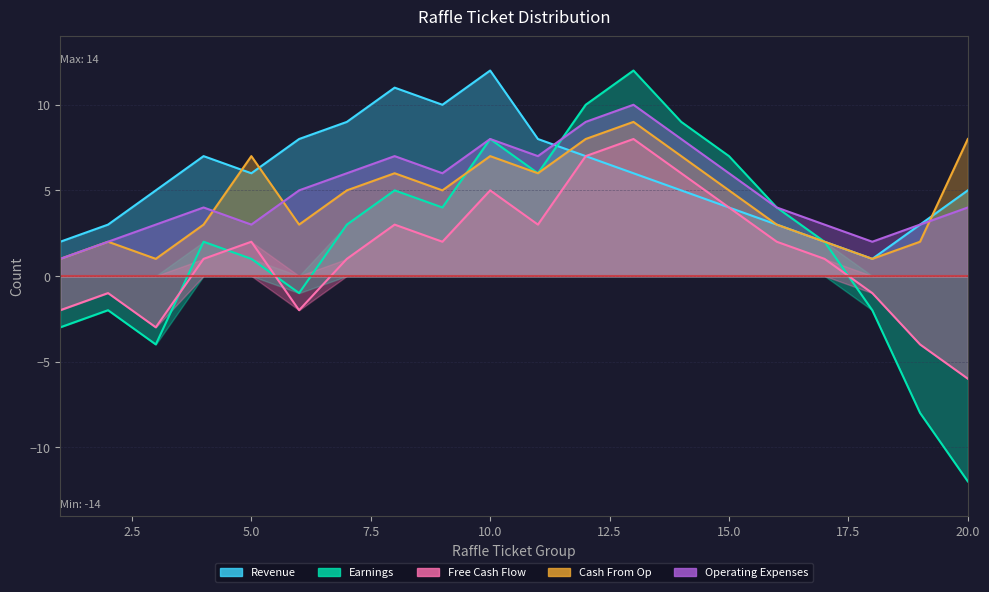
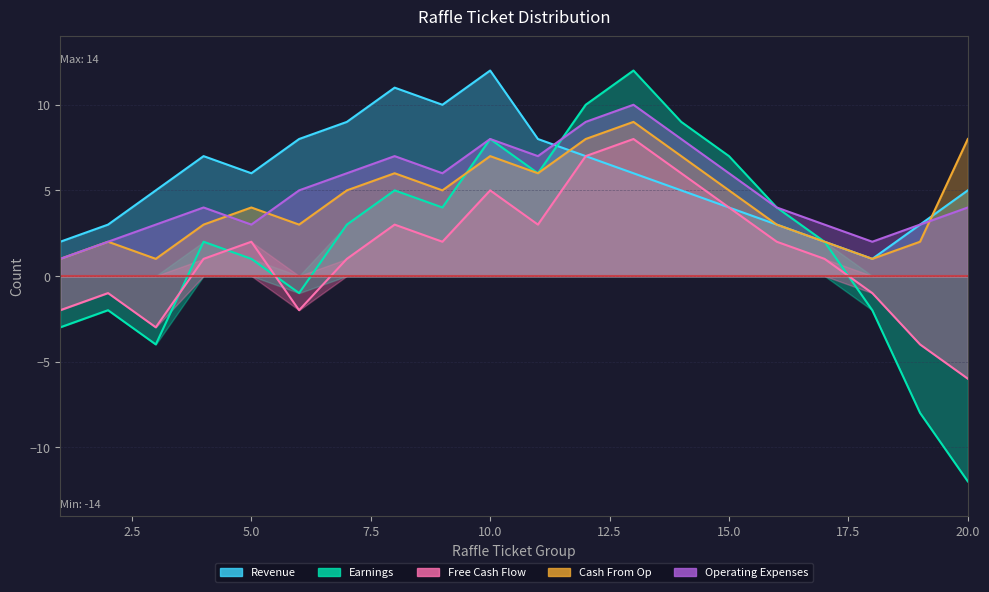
  {
    "Cash From Op": {
-     "5.0": 7,
+     "5.0": 4,
      "10.0": 7,
      "15.0": 5,
      "20.0": 8
    }
  }
